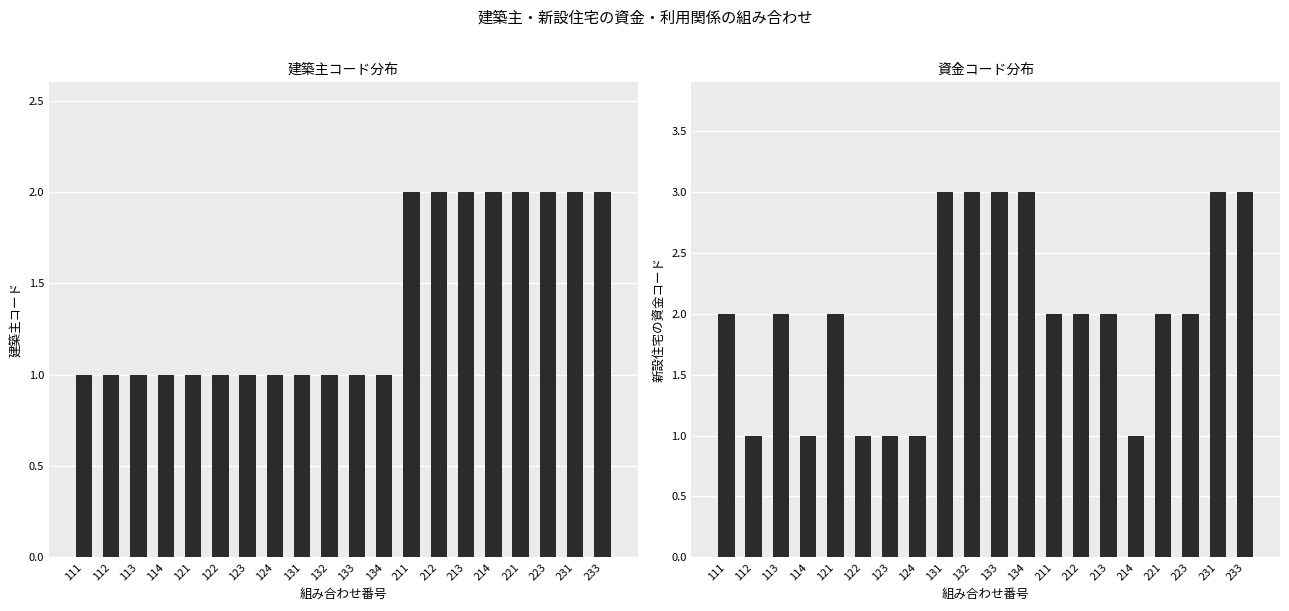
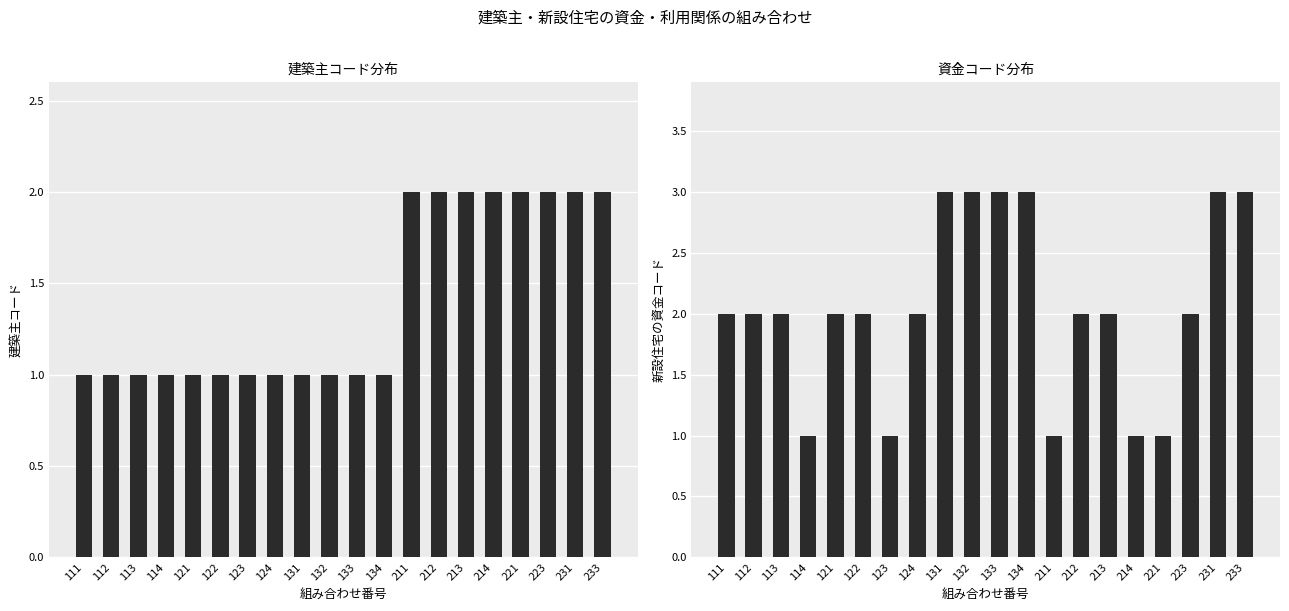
  {
    "建築主コード分布": {
      "111": 1.00,
      "112": 1.00,
      "113": 1.00,
      "114": 1.00,
      "121": 1.00,
      "122": 1.00,
      "123": 1.00,
      "124": 1.00,
      "131": 1.00,
      "132": 1.00,
      "133": 1.00,
      "134": 1.00,
      "211": 2.00,
      "212": 2.00,
      "213": 2.00,
      "214": 2.00,
      "221": 2.00,
      "223": 2.00,
      "231": 2.00,
      "233": 2.00
    },
    "資金コード分布": {
      "111": 2,
-     "112": 1,
+     "112": 2,
      "113": 2,
      "114": 1,
      "121": 2,
-     "122": 1,
+     "122": 2,
      "123": 1,
-     "124": 1,
+     "124": 2,
      "131": 3,
      "132": 3,
      "133": 3,
      "134": 3,
-     "211": 2,
+     "211": 1,
      "212": 2,
      "213": 2,
      "214": 1,
-     "221": 2,
+     "221": 1,
      "223": 2,
      "231": 3,
      "233": 3
    }
  }
